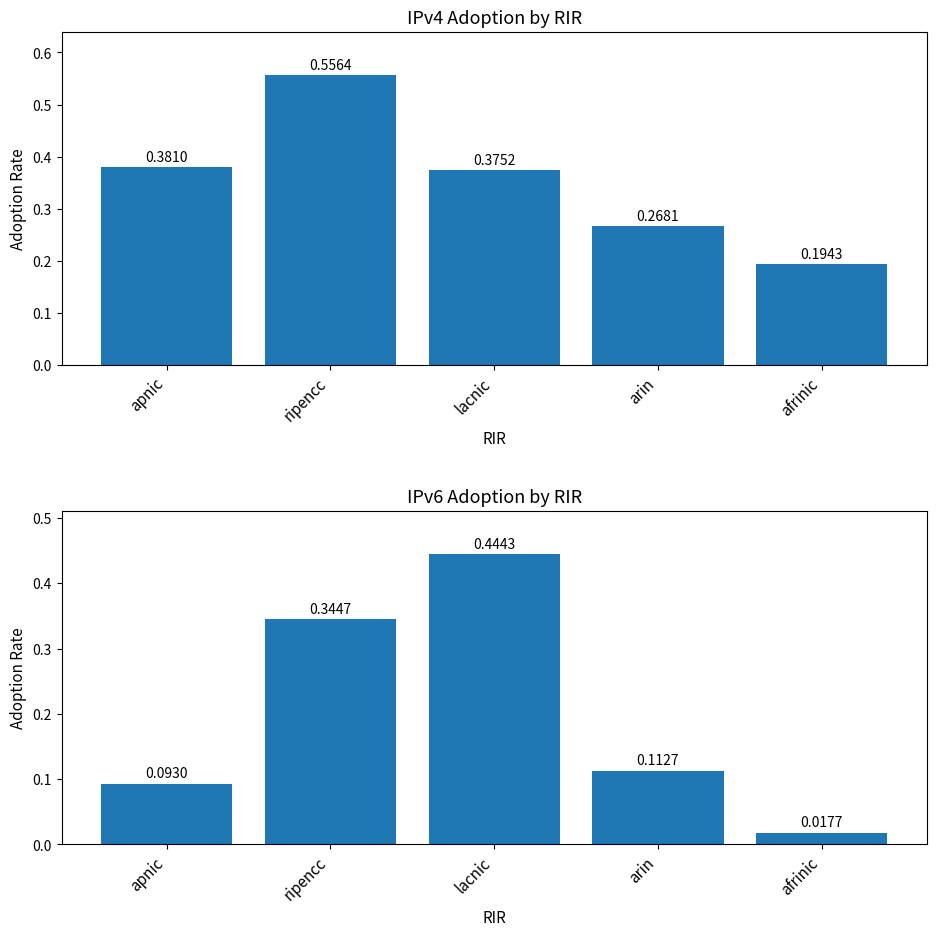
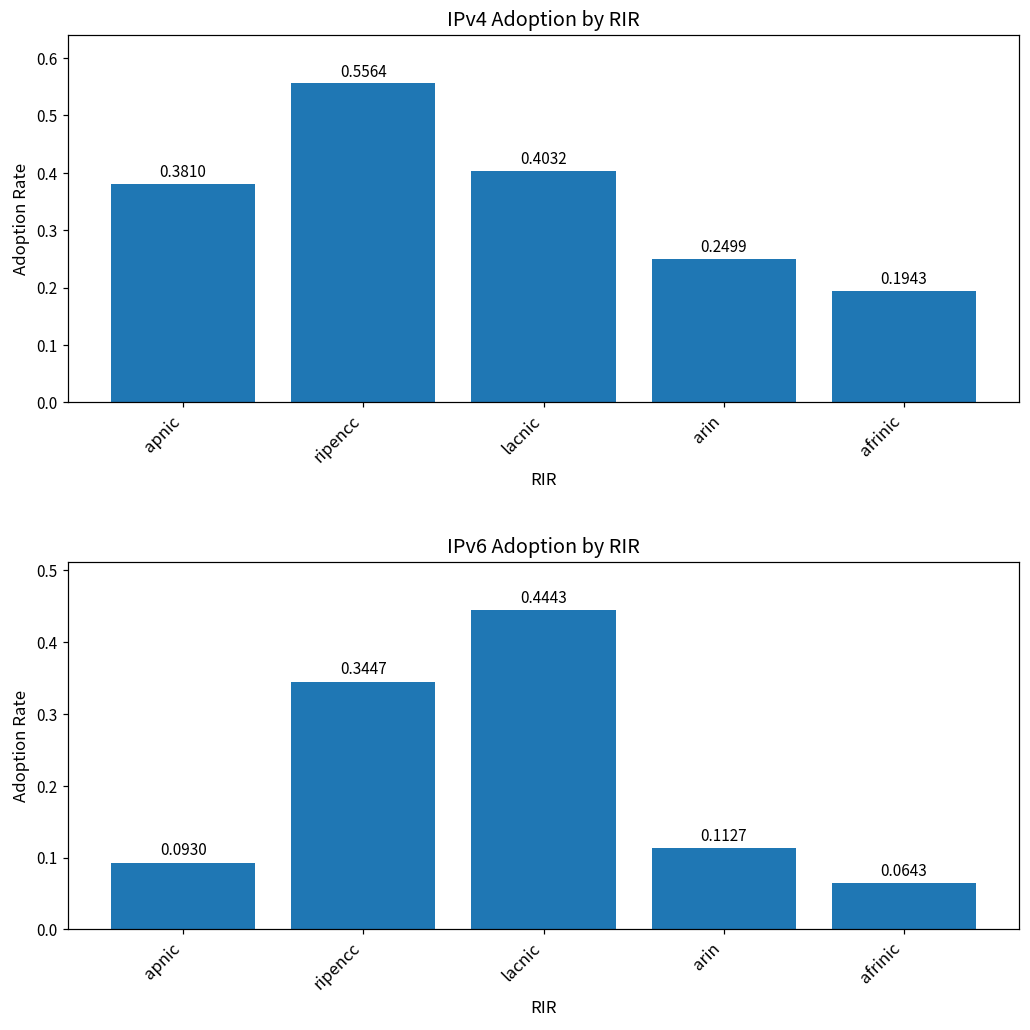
  {
    "IPv4 Adoption by RIR": {
      "apnic": 0.3810,
      "ripencc": 0.5564,
-     "lacnic": 0.3752,
-     "arin": 0.2681,
+     "lacnic": 0.4032,
+     "arin": 0.2499,
      "afrinic": 0.1943
    },
    "IPv6 Adoption by RIR": {
      "apnic": 0.0930,
      "ripencc": 0.3447,
      "lacnic": 0.4443,
      "arin": 0.1127,
-     "afrinic": 0.0177
+     "afrinic": 0.0643
    }
  }
